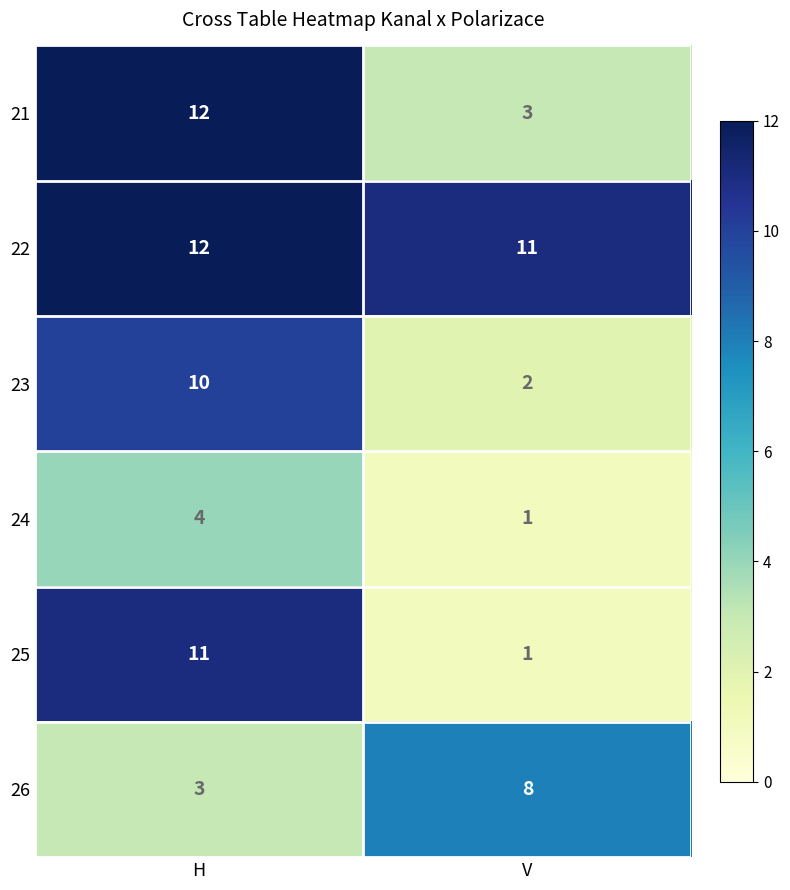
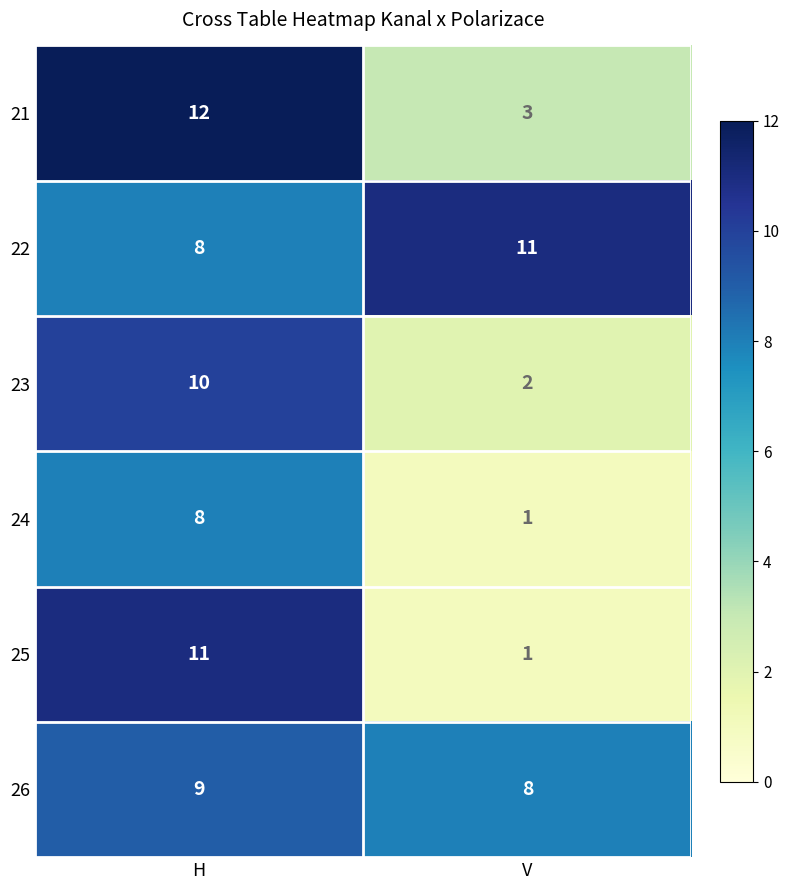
  {
    "21": {
      "H": 12,
      "V": 3
    },
    "22": {
-     "H": 12,
+     "H": 8,
      "V": 11
    },
    "23": {
      "H": 10,
      "V": 2
    },
    "24": {
-     "H": 4,
+     "H": 8,
      "V": 1
    },
    "25": {
      "H": 11,
      "V": 1
    },
    "26": {
-     "H": 3,
+     "H": 9,
      "V": 8
    }
  }
